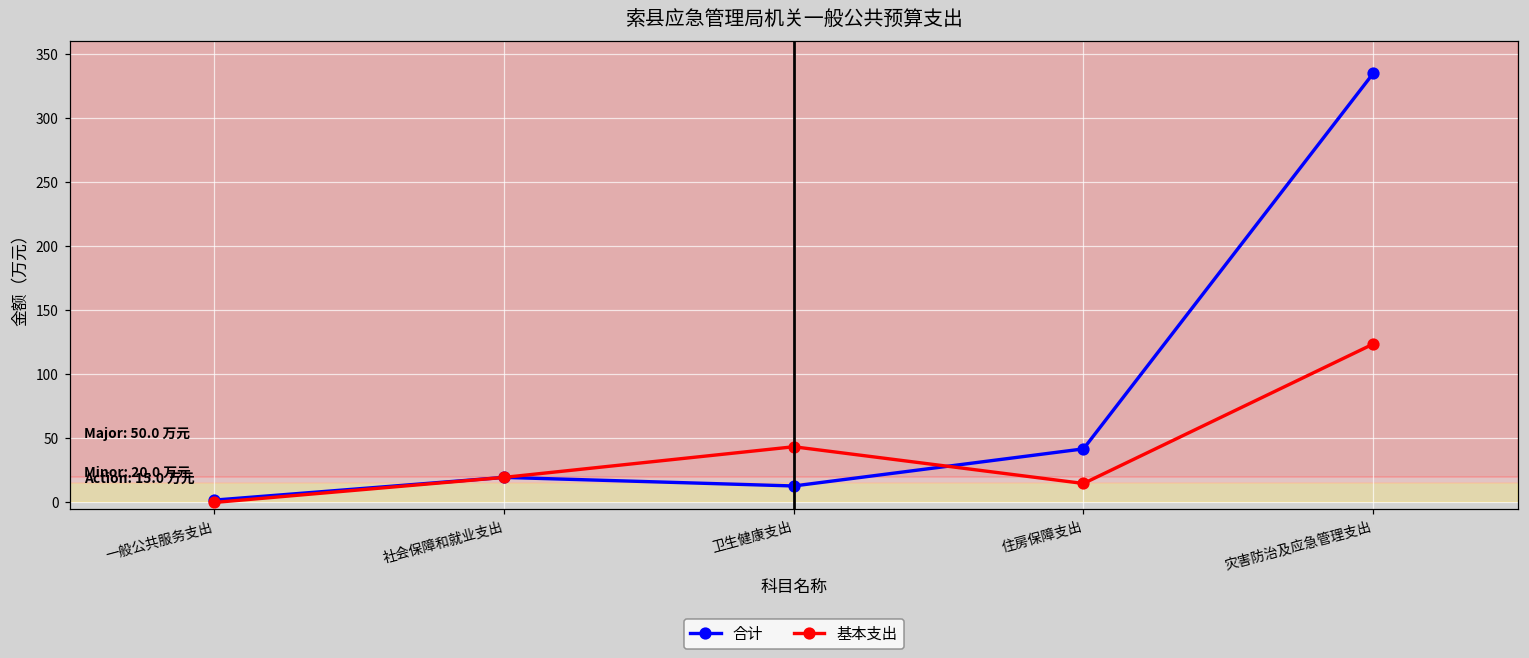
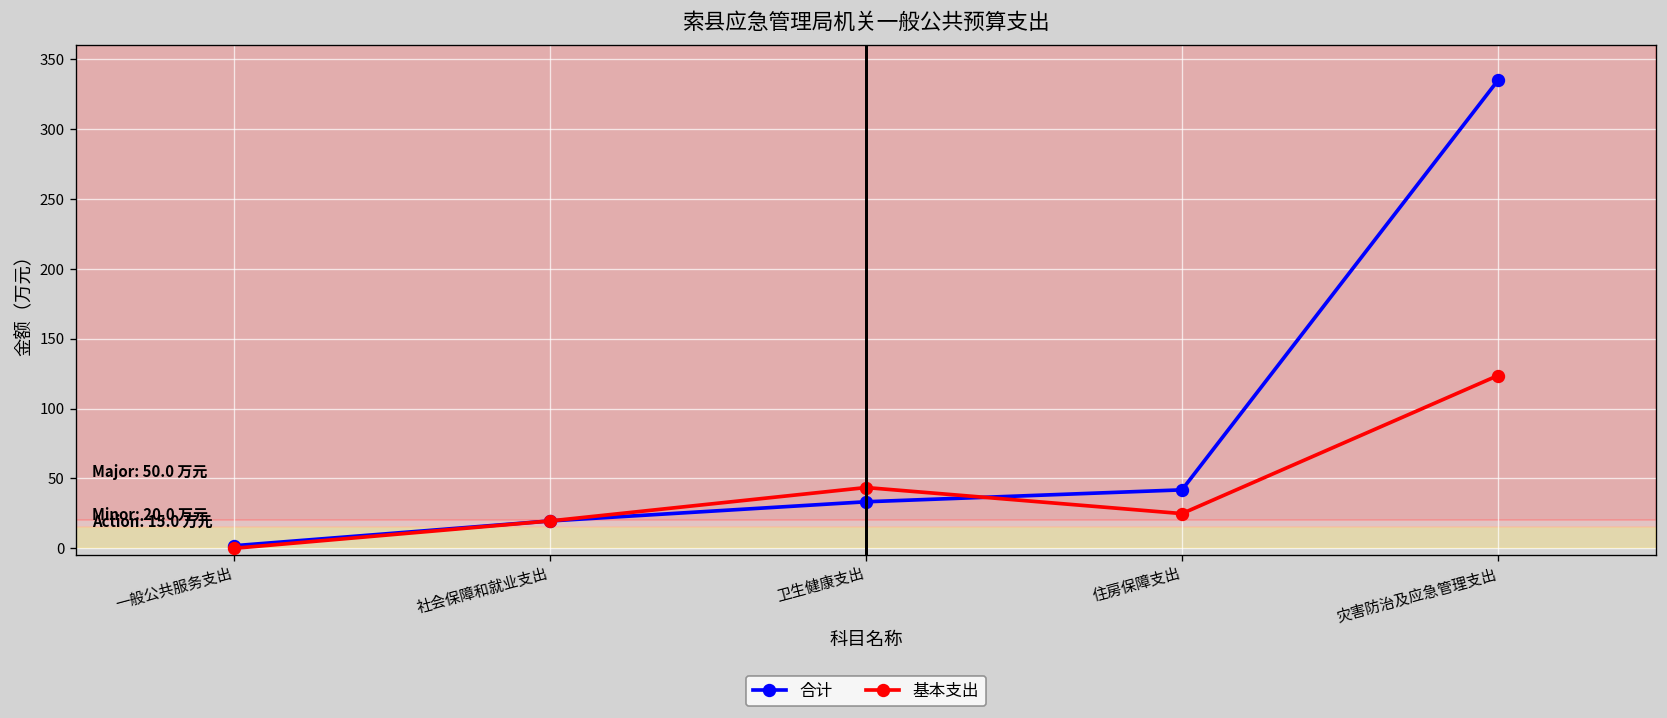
  {
    "合计": {
-     "卫生健康支出": 13,
+     "卫生健康支出": 33,
      "住房保障支出": 42,
      "灾害防治及应急管理支出": 335
    },
    "基本支出": {
      "卫生健康支出": 43,
-     "住房保障支出": 15,
+     "住房保障支出": 25,
      "灾害防治及应急管理支出": 124
    }
  }
